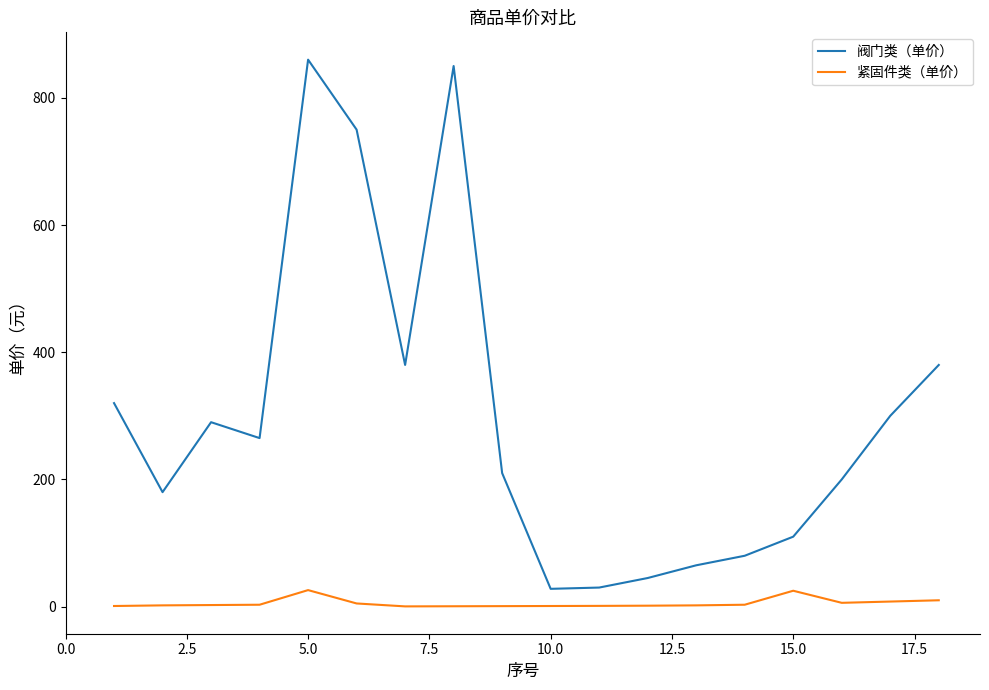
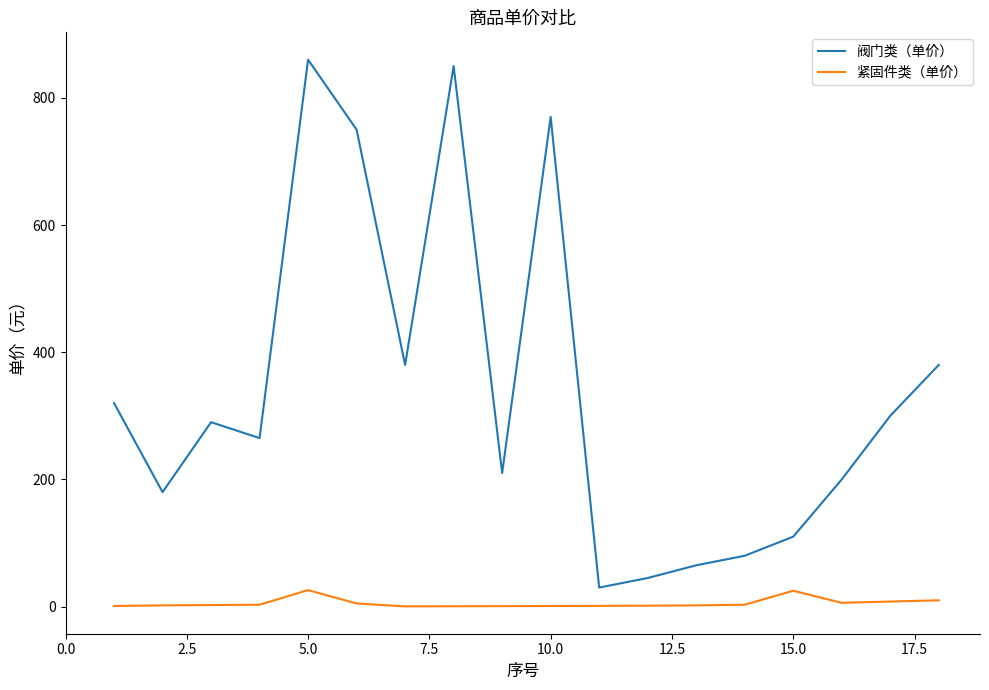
  {
    "阀门类（单价）": {
      "5.0": 860,
-     "10.0": 30,
+     "10.0": 770,
      "15.0": 110
    },
    "紧固件类（单价）": {
      "5.0": 30,
      "10.0": 0,
      "15.0": 30
    }
  }
